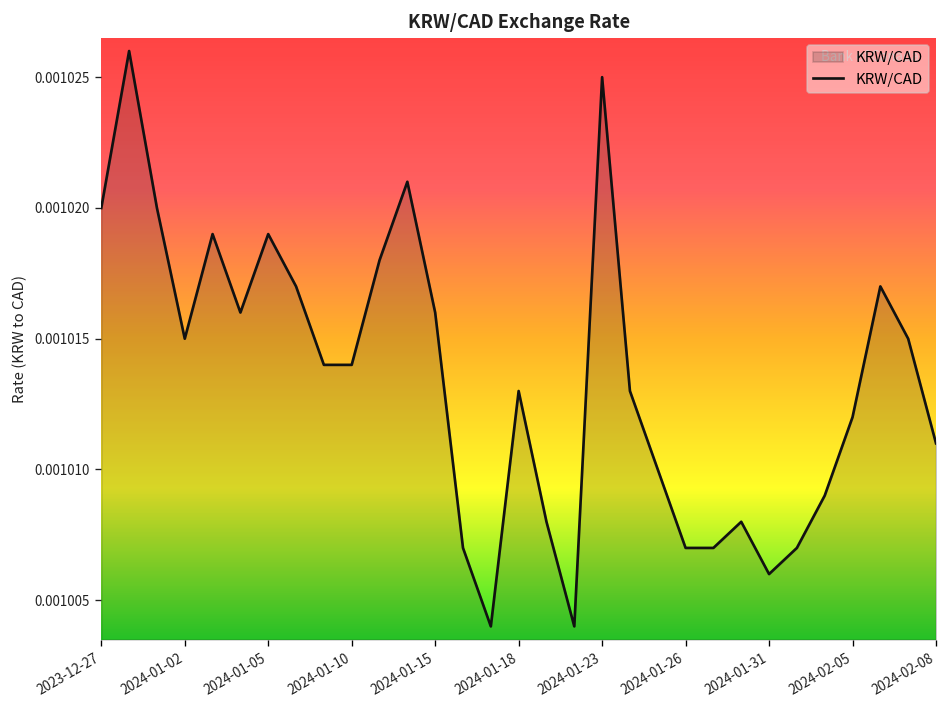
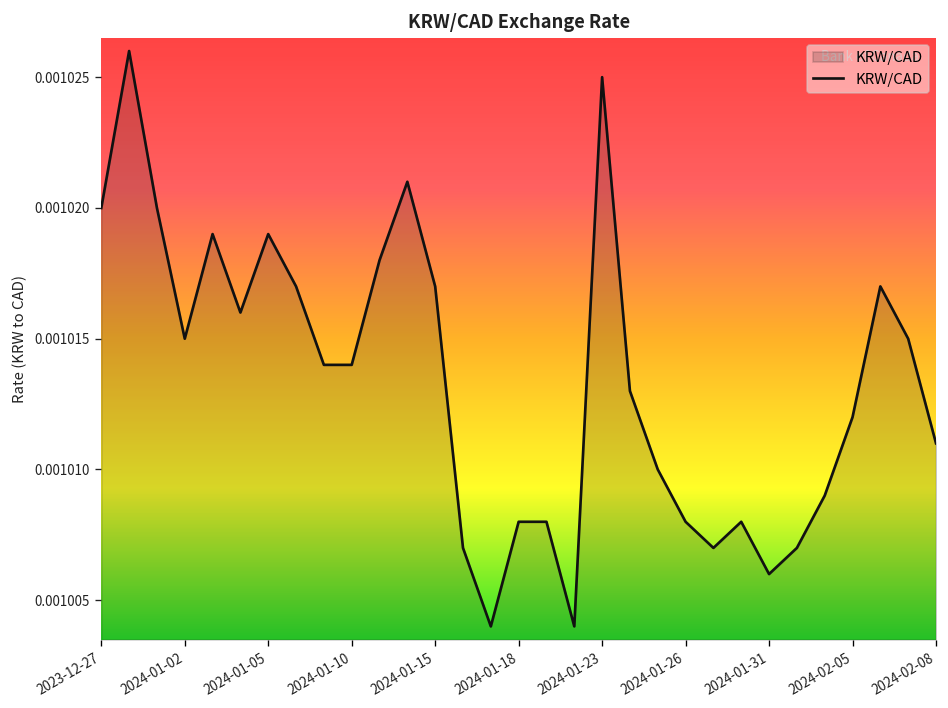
  {
    "2023-12-27": 0.001020,
    "2024-01-02": 0.001015,
    "2024-01-05": 0.001019,
    "2024-01-10": 0.001014,
-   "2024-01-15": 0.001016,
-   "2024-01-18": 0.001013,
+   "2024-01-15": 0.001017,
+   "2024-01-18": 0.001008,
    "2024-01-23": 0.001025,
-   "2024-01-26": 0.001007,
+   "2024-01-26": 0.001008,
    "2024-01-31": 0.001006,
    "2024-02-05": 0.001012,
    "2024-02-08": 0.001011
  }
